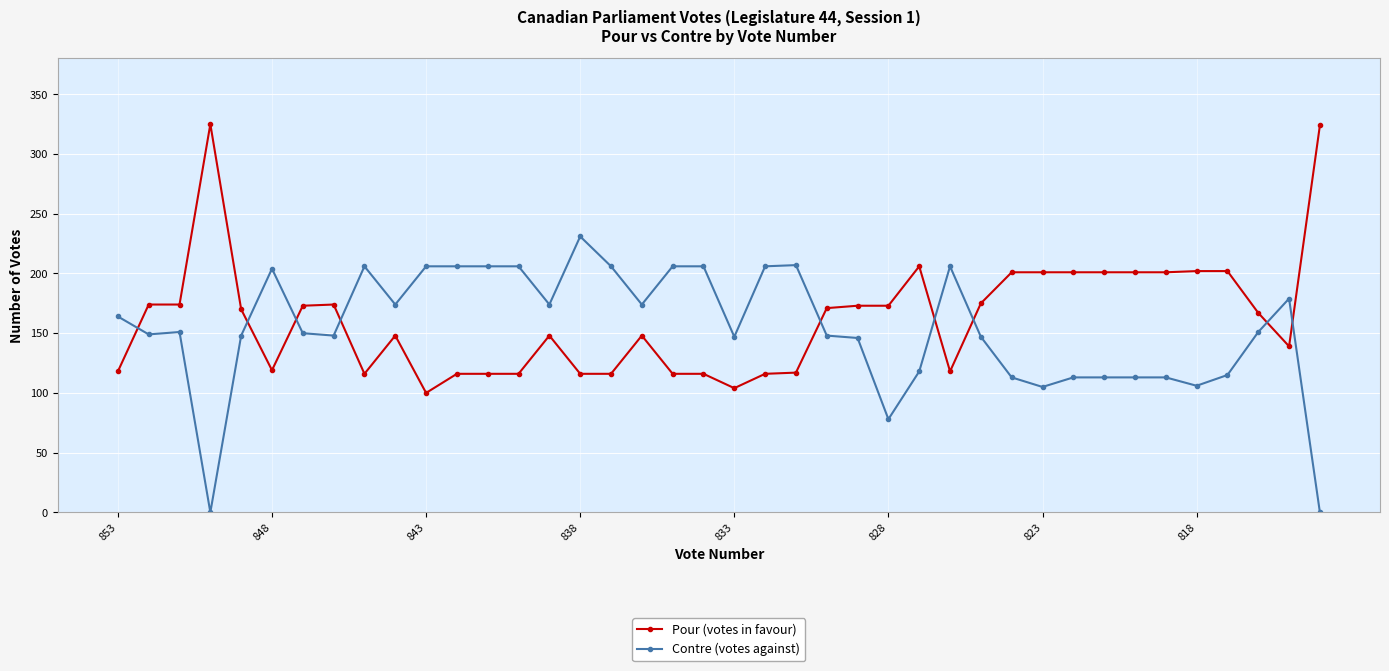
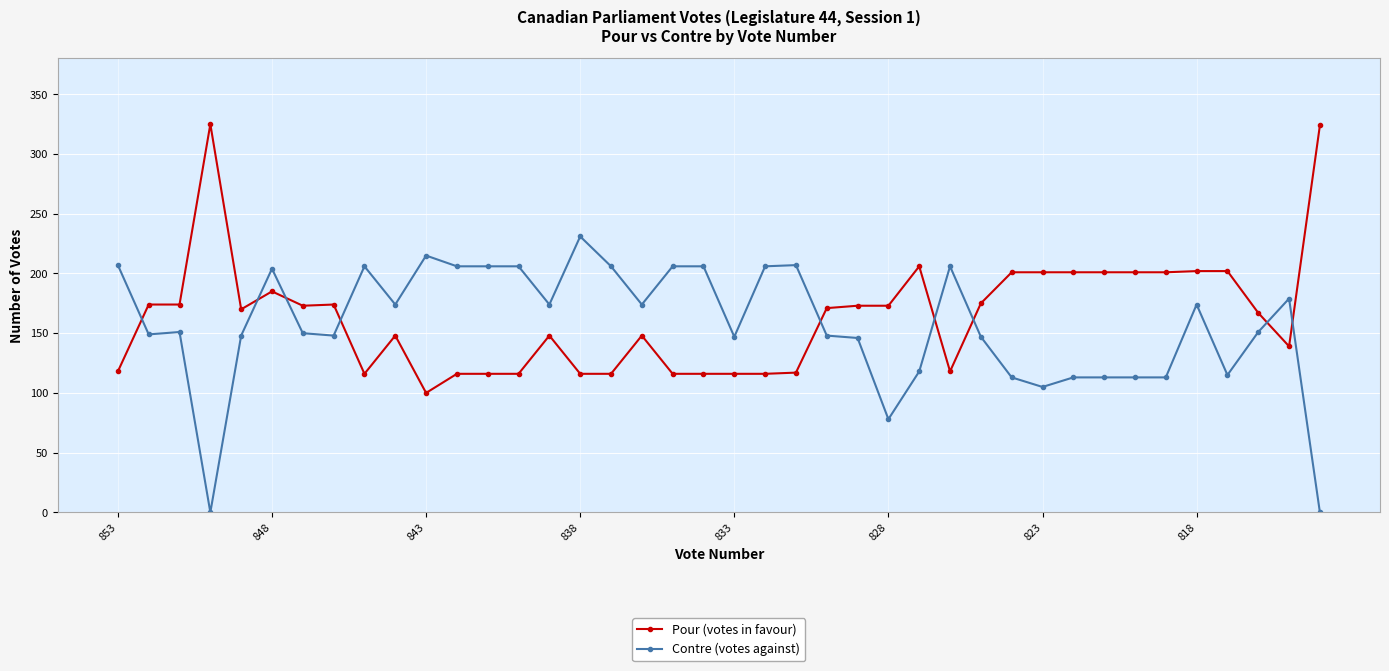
  {
    "Pour (votes in favour)": {
      "853": 118,
-     "848": 119,
+     "848": 185,
      "843": 100,
      "838": 116,
-     "833": 104,
+     "833": 116,
      "828": 173,
      "823": 201,
      "818": 202
    },
    "Contre (votes against)": {
-     "853": 164,
+     "853": 207,
      "848": 204,
-     "843": 206,
+     "843": 215,
      "838": 231,
      "833": 147,
      "828": 78,
      "823": 105,
-     "818": 106
+     "818": 174
    }
  }
